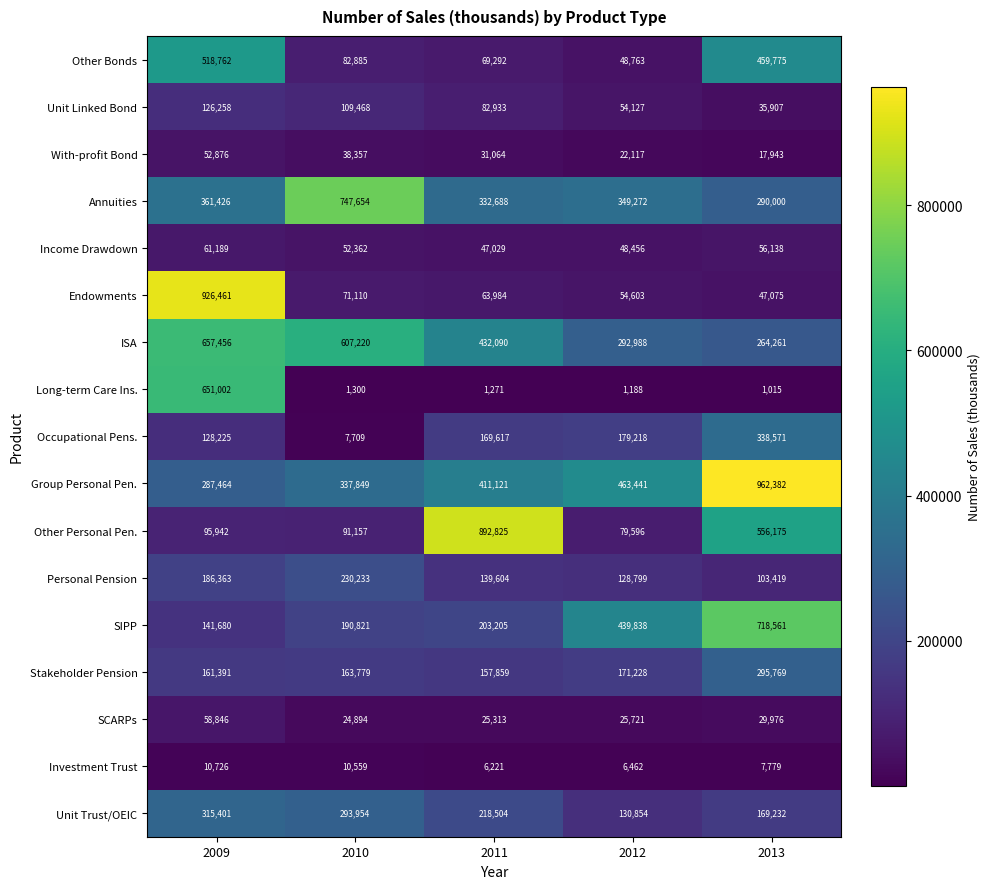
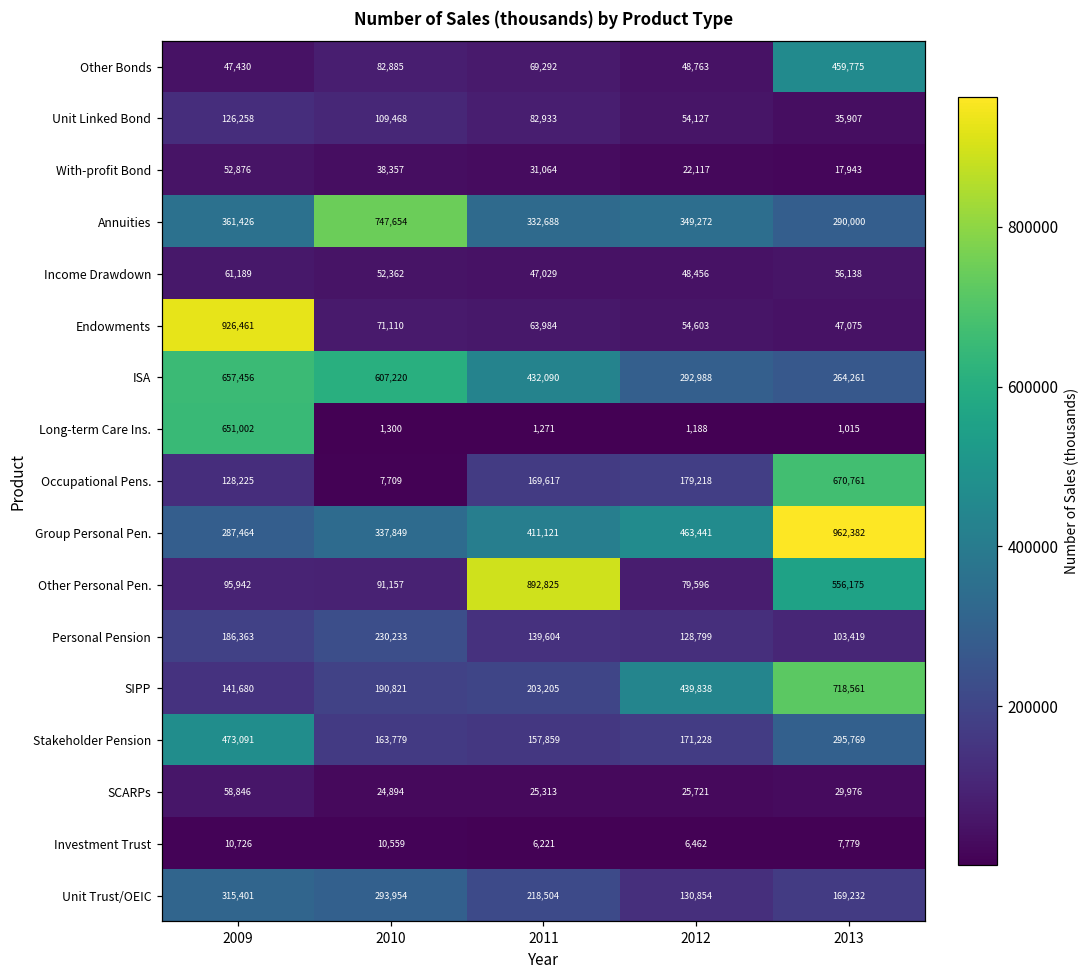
  {
    "Other Bonds": {
-     "2009": "518,762",
+     "2009": "47,430",
      "2010": "82,885",
      "2011": "69,292",
      "2012": "48,763",
      "2013": "459,775"
    },
    "Unit Linked Bond": {
      "2009": "126,258",
      "2010": "109,468",
      "2011": "82,933",
      "2012": "54,127",
      "2013": "35,907"
    },
    "With-profit Bond": {
      "2009": "52,876",
      "2010": "38,357",
      "2011": "31,064",
      "2012": "22,117",
      "2013": "17,943"
    },
    "Annuities": {
      "2009": "361,426",
      "2010": "747,654",
      "2011": "332,688",
      "2012": "349,272",
      "2013": "290,000"
    },
    "Income Drawdown": {
      "2009": "61,189",
      "2010": "52,362",
      "2011": "47,029",
      "2012": "48,456",
      "2013": "56,138"
    },
    "Endowments": {
      "2009": "926,461",
      "2010": "71,110",
      "2011": "63,984",
      "2012": "54,603",
      "2013": "47,075"
    },
    "ISA": {
      "2009": "657,456",
      "2010": "607,220",
      "2011": "432,090",
      "2012": "292,988",
      "2013": "264,261"
    },
    "Long-term Care Ins.": {
      "2009": "651,002",
      "2010": "1,300",
      "2011": "1,271",
      "2012": "1,188",
      "2013": "1,015"
    },
    "Occupational Pens.": {
      "2009": "128,225",
      "2010": "7,709",
      "2011": "169,617",
      "2012": "179,218",
-     "2013": "338,571"
+     "2013": "670,761"
    },
    "Group Personal Pen.": {
      "2009": "287,464",
      "2010": "337,849",
      "2011": "411,121",
      "2012": "463,441",
      "2013": "962,382"
    },
    "Other Personal Pen.": {
      "2009": "95,942",
      "2010": "91,157",
      "2011": "892,825",
      "2012": "79,596",
      "2013": "556,175"
    },
    "Personal Pension": {
      "2009": "186,363",
      "2010": "230,233",
      "2011": "139,604",
      "2012": "128,799",
      "2013": "103,419"
    },
    "SIPP": {
      "2009": "141,680",
      "2010": "190,821",
      "2011": "203,205",
      "2012": "439,838",
      "2013": "718,561"
    },
    "Stakeholder Pension": {
-     "2009": "161,391",
+     "2009": "473,091",
      "2010": "163,779",
      "2011": "157,859",
      "2012": "171,228",
      "2013": "295,769"
    },
    "SCARPs": {
      "2009": "58,846",
      "2010": "24,894",
      "2011": "25,313",
      "2012": "25,721",
      "2013": "29,976"
    },
    "Investment Trust": {
      "2009": "10,726",
      "2010": "10,559",
      "2011": "6,221",
      "2012": "6,462",
      "2013": "7,779"
    },
    "Unit Trust/OEIC": {
      "2009": "315,401",
      "2010": "293,954",
      "2011": "218,504",
      "2012": "130,854",
      "2013": "169,232"
    }
  }
